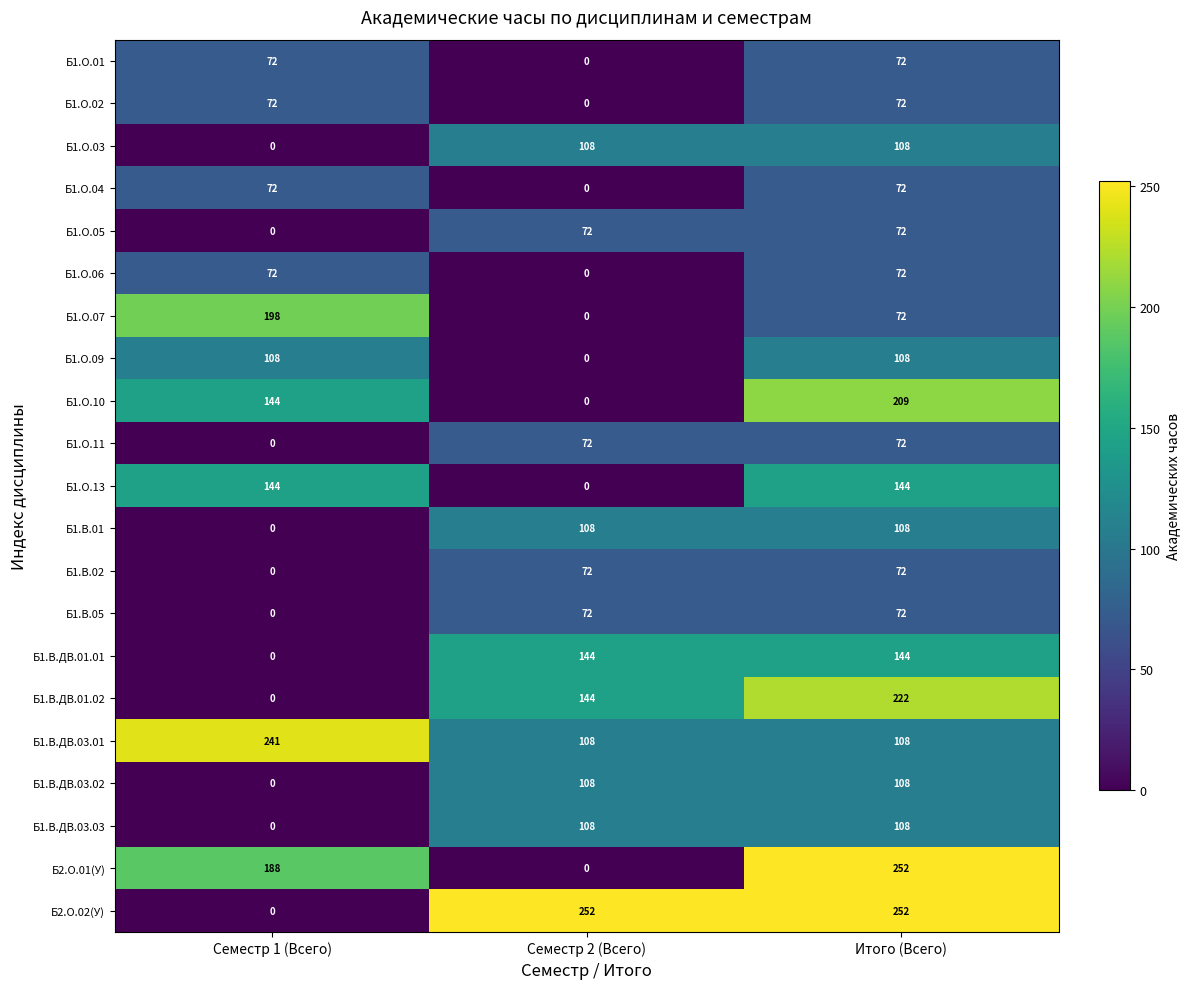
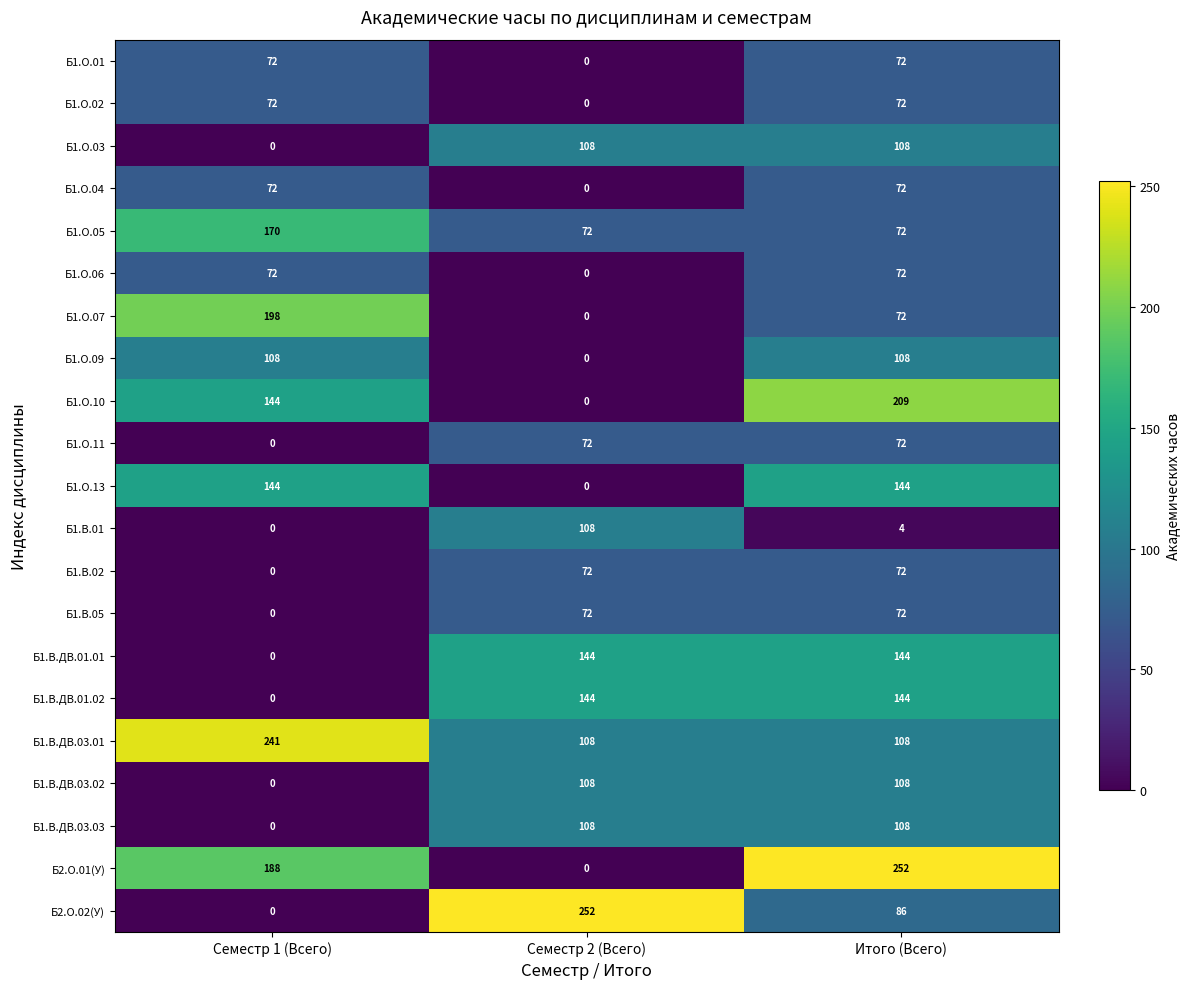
  {
    "Б1.О.01": {
      "Семестр 1 (Всего)": 72,
      "Семестр 2 (Всего)": 0,
      "Итого (Всего)": 72
    },
    "Б1.О.02": {
      "Семестр 1 (Всего)": 72,
      "Семестр 2 (Всего)": 0,
      "Итого (Всего)": 72
    },
    "Б1.О.03": {
      "Семестр 1 (Всего)": 0,
      "Семестр 2 (Всего)": 108,
      "Итого (Всего)": 108
    },
    "Б1.О.04": {
      "Семестр 1 (Всего)": 72,
      "Семестр 2 (Всего)": 0,
      "Итого (Всего)": 72
    },
    "Б1.О.05": {
-     "Семестр 1 (Всего)": 0,
+     "Семестр 1 (Всего)": 170,
      "Семестр 2 (Всего)": 72,
      "Итого (Всего)": 72
    },
    "Б1.О.06": {
      "Семестр 1 (Всего)": 72,
      "Семестр 2 (Всего)": 0,
      "Итого (Всего)": 72
    },
    "Б1.О.07": {
      "Семестр 1 (Всего)": 198,
      "Семестр 2 (Всего)": 0,
      "Итого (Всего)": 72
    },
    "Б1.О.09": {
      "Семестр 1 (Всего)": 108,
      "Семестр 2 (Всего)": 0,
      "Итого (Всего)": 108
    },
    "Б1.О.10": {
      "Семестр 1 (Всего)": 144,
      "Семестр 2 (Всего)": 0,
      "Итого (Всего)": 209
    },
    "Б1.О.11": {
      "Семестр 1 (Всего)": 0,
      "Семестр 2 (Всего)": 72,
      "Итого (Всего)": 72
    },
    "Б1.О.13": {
      "Семестр 1 (Всего)": 144,
      "Семестр 2 (Всего)": 0,
      "Итого (Всего)": 144
    },
    "Б1.В.01": {
      "Семестр 1 (Всего)": 0,
      "Семестр 2 (Всего)": 108,
-     "Итого (Всего)": 108
+     "Итого (Всего)": 4
    },
    "Б1.В.02": {
      "Семестр 1 (Всего)": 0,
      "Семестр 2 (Всего)": 72,
      "Итого (Всего)": 72
    },
    "Б1.В.05": {
      "Семестр 1 (Всего)": 0,
      "Семестр 2 (Всего)": 72,
      "Итого (Всего)": 72
    },
    "Б1.В.ДВ.01.01": {
      "Семестр 1 (Всего)": 0,
      "Семестр 2 (Всего)": 144,
      "Итого (Всего)": 144
    },
    "Б1.В.ДВ.01.02": {
      "Семестр 1 (Всего)": 0,
      "Семестр 2 (Всего)": 144,
-     "Итого (Всего)": 222
+     "Итого (Всего)": 144
    },
    "Б1.В.ДВ.03.01": {
      "Семестр 1 (Всего)": 241,
      "Семестр 2 (Всего)": 108,
      "Итого (Всего)": 108
    },
    "Б1.В.ДВ.03.02": {
      "Семестр 1 (Всего)": 0,
      "Семестр 2 (Всего)": 108,
      "Итого (Всего)": 108
    },
    "Б1.В.ДВ.03.03": {
      "Семестр 1 (Всего)": 0,
      "Семестр 2 (Всего)": 108,
      "Итого (Всего)": 108
    },
    "Б2.О.01(У)": {
      "Семестр 1 (Всего)": 188,
      "Семестр 2 (Всего)": 0,
      "Итого (Всего)": 252
    },
    "Б2.О.02(У)": {
      "Семестр 1 (Всего)": 0,
      "Семестр 2 (Всего)": 252,
-     "Итого (Всего)": 252
+     "Итого (Всего)": 86
    }
  }
